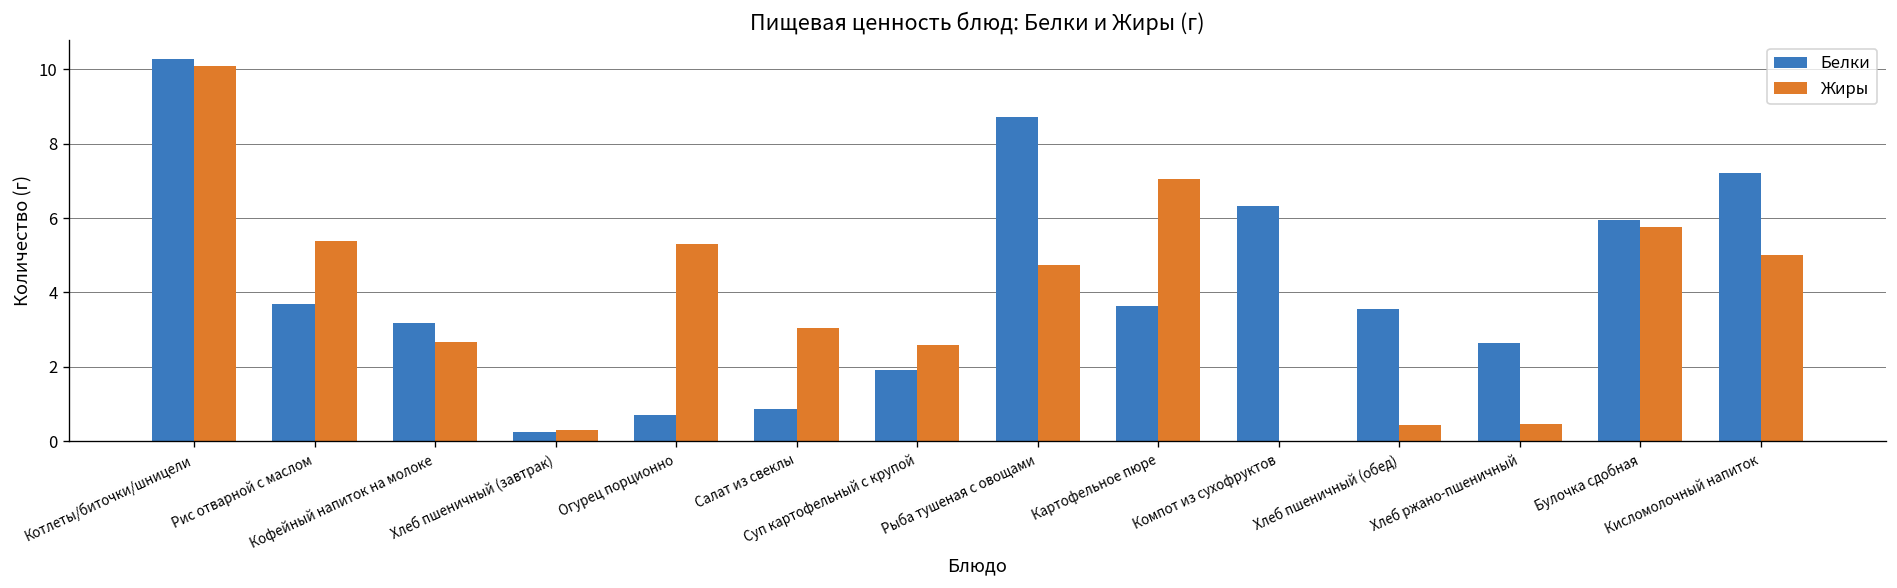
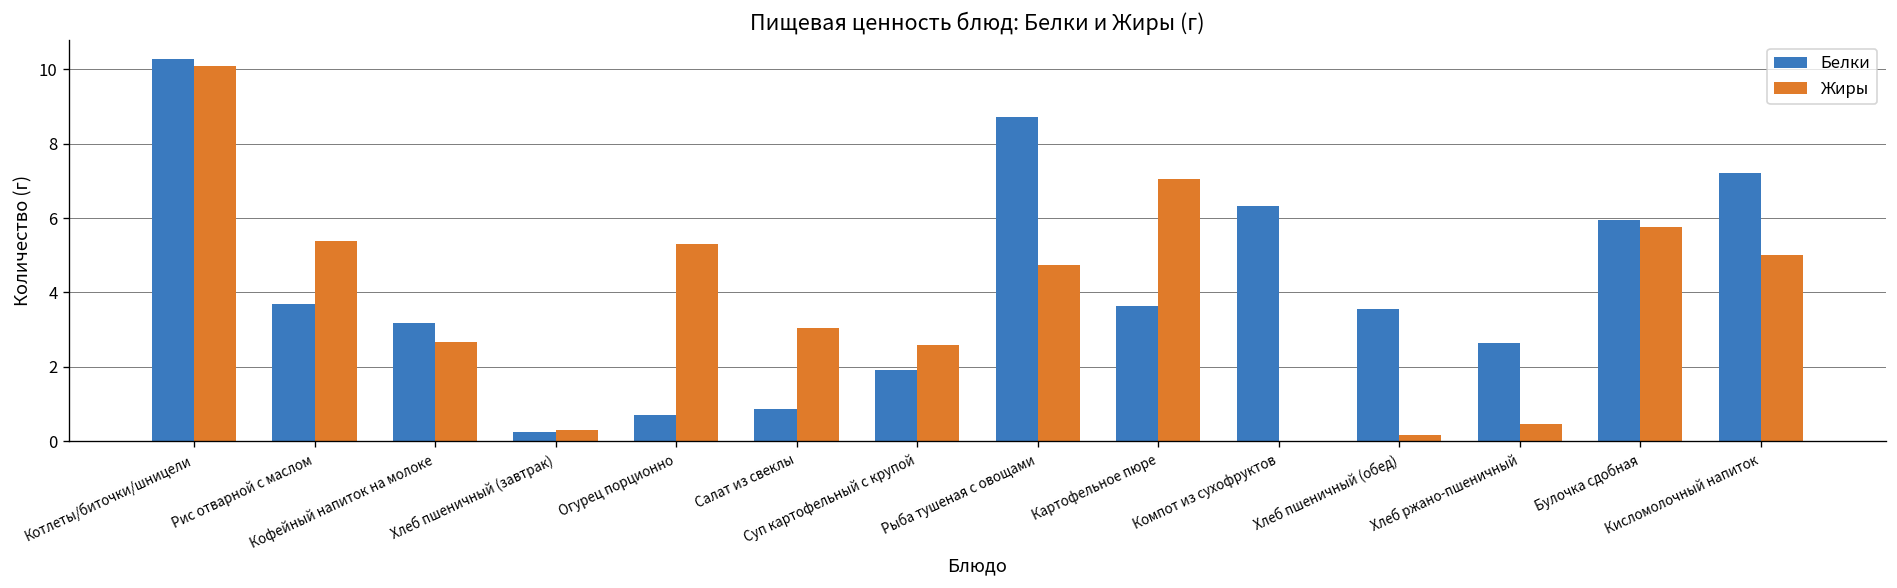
  {
    "Белки": {
      "Котлеты/биточки/шницели": 10.3,
      "Рис отварной с маслом": 3.7,
      "Кофейный напиток на молоке": 3.2,
      "Хлеб пшеничный (завтрак)": 0.2,
      "Огурец порционно": 0.7,
      "Салат из свеклы": 0.9,
      "Суп картофельный с крупой": 1.9,
      "Рыба тушеная с овощами": 8.7,
      "Картофельное пюре": 3.6,
      "Компот из сухофруктов": 6.3,
      "Хлеб пшеничный (обед)": 3.6,
      "Хлеб ржано-пшеничный": 2.6,
      "Булочка сдобная": 6.0,
      "Кисломолочный напиток": 7.2
    },
    "Жиры": {
      "Котлеты/биточки/шницели": 10.1,
      "Рис отварной с маслом": 5.4,
      "Кофейный напиток на молоке": 2.7,
      "Хлеб пшеничный (завтрак)": 0.3,
      "Огурец порционно": 5.3,
      "Салат из свеклы": 3.1,
      "Суп картофельный с крупой": 2.6,
      "Рыба тушеная с овощами": 4.7,
      "Картофельное пюре": 7.1,
      "Компот из сухофруктов": 0.0,
-     "Хлеб пшеничный (обед)": 0.4,
+     "Хлеб пшеничный (обед)": 0.2,
      "Хлеб ржано-пшеничный": 0.5,
      "Булочка сдобная": 5.8,
      "Кисломолочный напиток": 5.0
    }
  }
